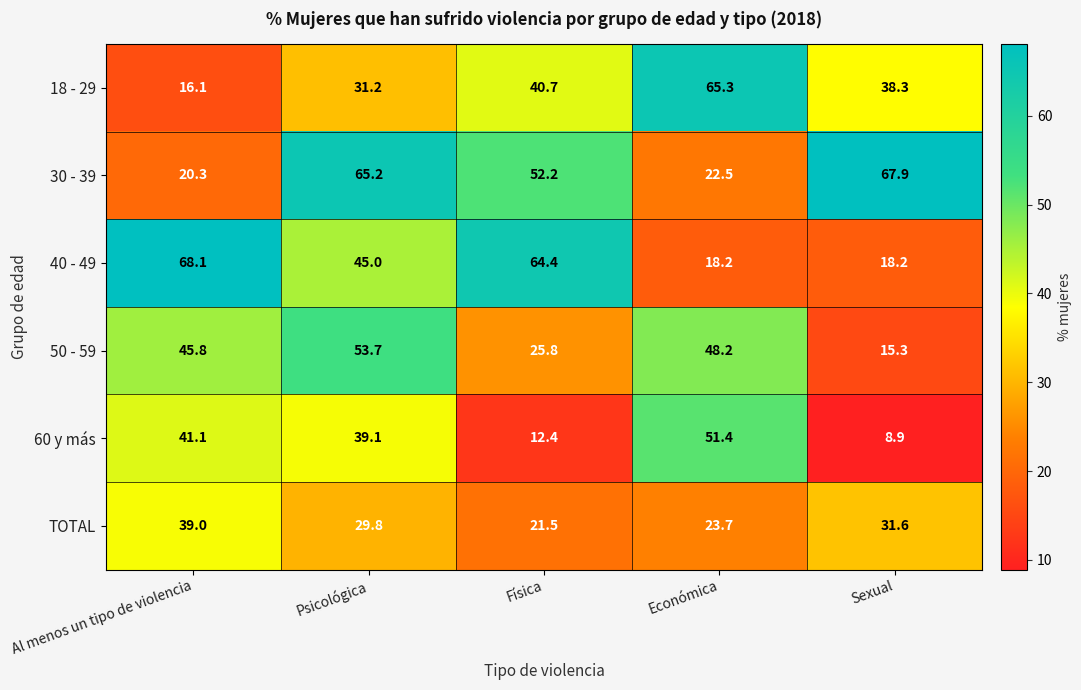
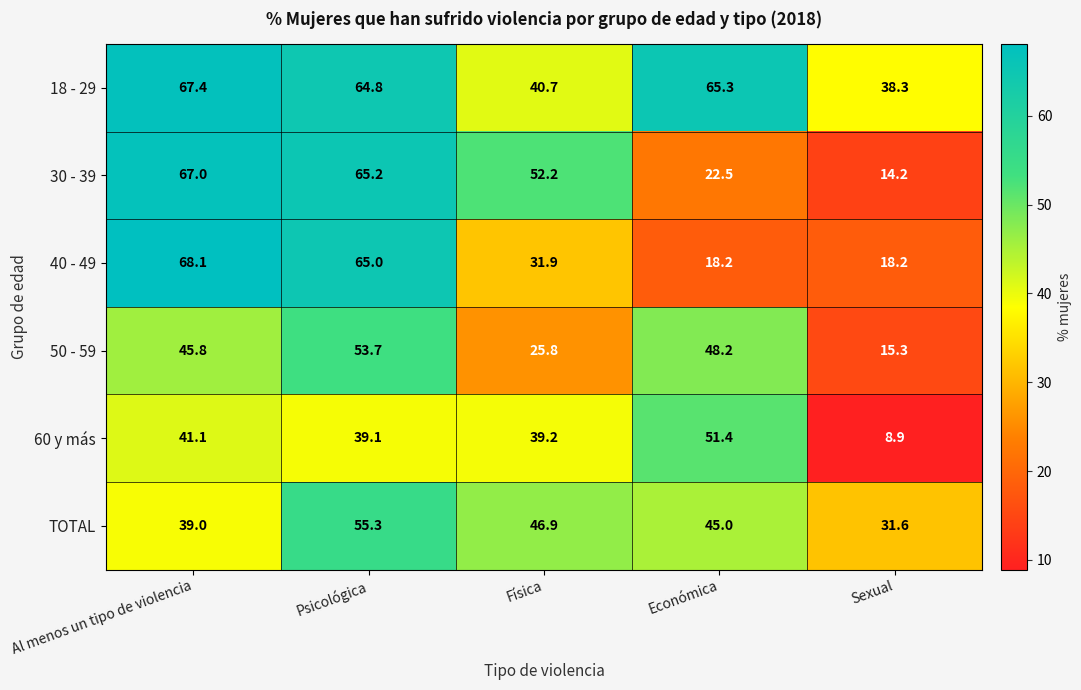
  {
    "18 - 29": {
-     "Al menos un tipo de violencia": 16.1,
-     "Psicológica": 31.2,
+     "Al menos un tipo de violencia": 67.4,
+     "Psicológica": 64.8,
      "Física": 40.7,
      "Económica": 65.3,
      "Sexual": 38.3
    },
    "30 - 39": {
-     "Al menos un tipo de violencia": 20.3,
+     "Al menos un tipo de violencia": 67.0,
      "Psicológica": 65.2,
      "Física": 52.2,
      "Económica": 22.5,
-     "Sexual": 67.9
+     "Sexual": 14.2
    },
    "40 - 49": {
      "Al menos un tipo de violencia": 68.1,
-     "Psicológica": 45.0,
-     "Física": 64.4,
+     "Psicológica": 65.0,
+     "Física": 31.9,
      "Económica": 18.2,
      "Sexual": 18.2
    },
    "50 - 59": {
      "Al menos un tipo de violencia": 45.8,
      "Psicológica": 53.7,
      "Física": 25.8,
      "Económica": 48.2,
      "Sexual": 15.3
    },
    "60 y más": {
      "Al menos un tipo de violencia": 41.1,
      "Psicológica": 39.1,
-     "Física": 12.4,
+     "Física": 39.2,
      "Económica": 51.4,
      "Sexual": 8.9
    },
    "TOTAL": {
      "Al menos un tipo de violencia": 39.0,
-     "Psicológica": 29.8,
-     "Física": 21.5,
-     "Económica": 23.7,
+     "Psicológica": 55.3,
+     "Física": 46.9,
+     "Económica": 45.0,
      "Sexual": 31.6
    }
  }
